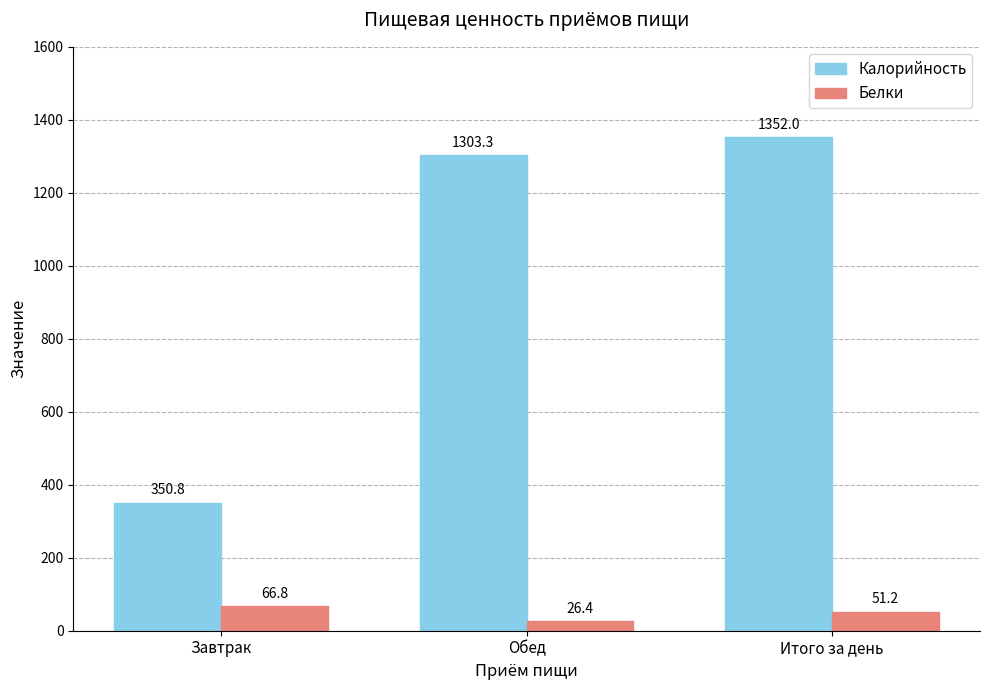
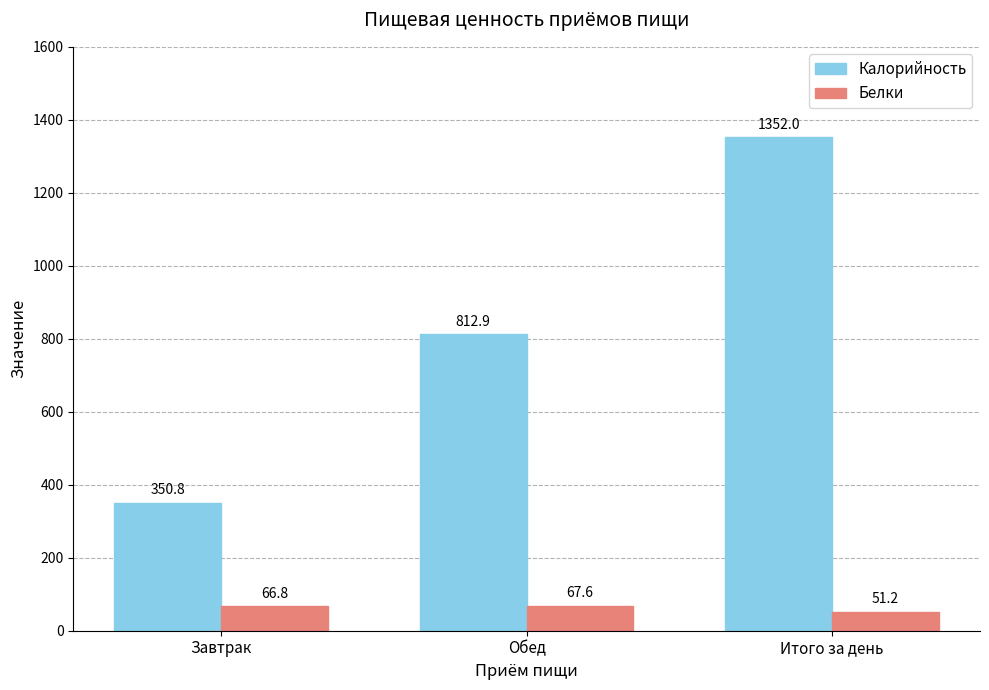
  {
    "Калорийность": {
      "Завтрак": 350.8,
-     "Обед": 1303.3,
+     "Обед": 812.9,
      "Итого за день": 1352.0
    },
    "Белки": {
      "Завтрак": 66.8,
-     "Обед": 26.4,
+     "Обед": 67.6,
      "Итого за день": 51.2
    }
  }
